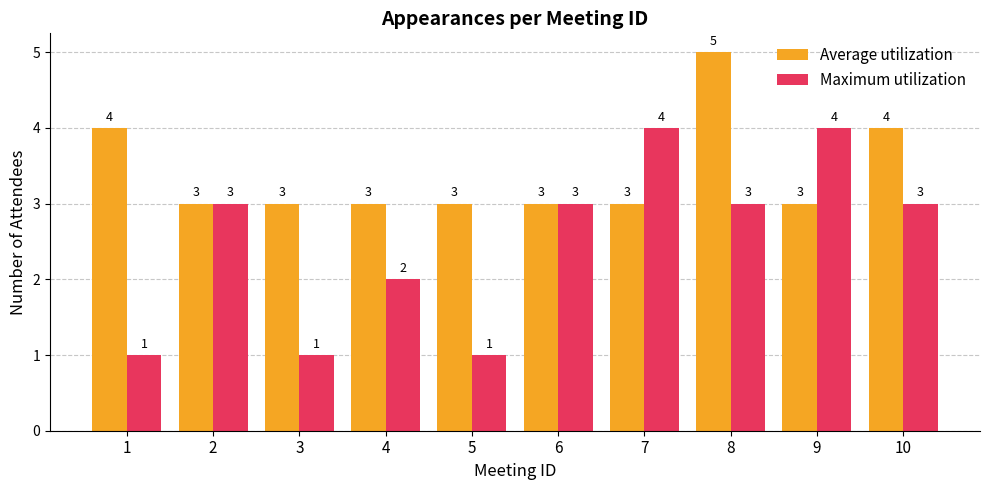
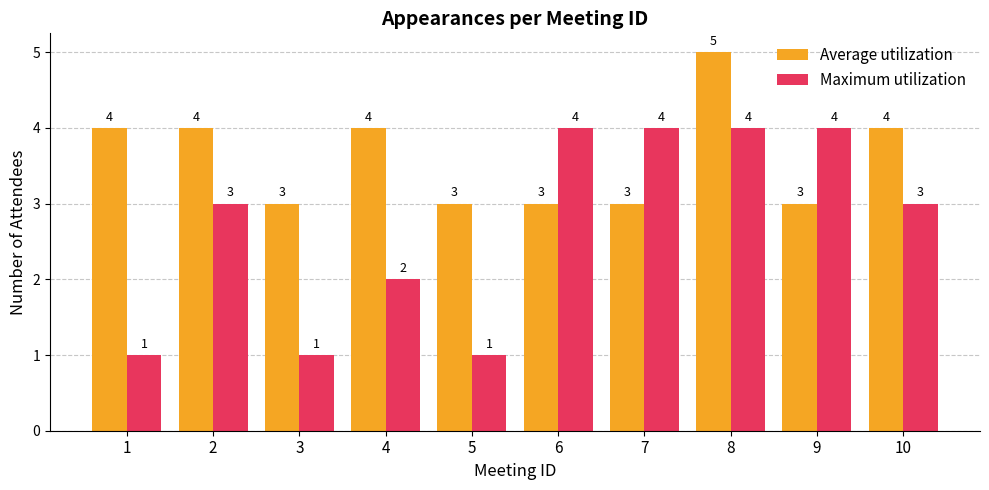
  {
    "Average utilization": {
      "1": 4,
-     "2": 3,
+     "2": 4,
      "3": 3,
-     "4": 3,
+     "4": 4,
      "5": 3,
      "6": 3,
      "7": 3,
      "8": 5,
      "9": 3,
      "10": 4
    },
    "Maximum utilization": {
      "1": 1,
      "2": 3,
      "3": 1,
      "4": 2,
      "5": 1,
-     "6": 3,
+     "6": 4,
      "7": 4,
-     "8": 3,
+     "8": 4,
      "9": 4,
      "10": 3
    }
  }
